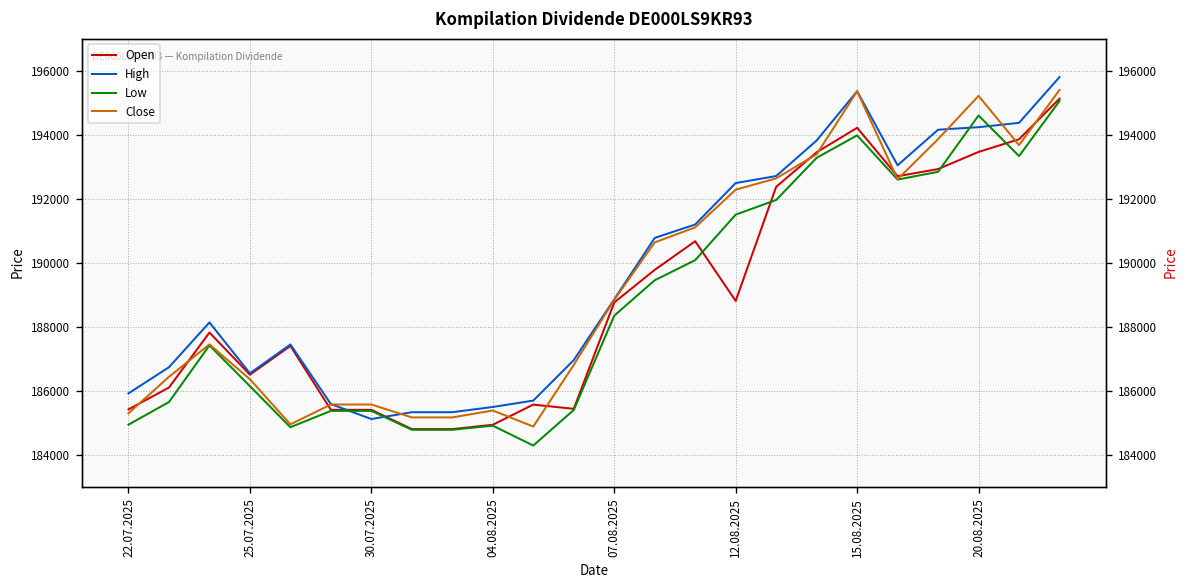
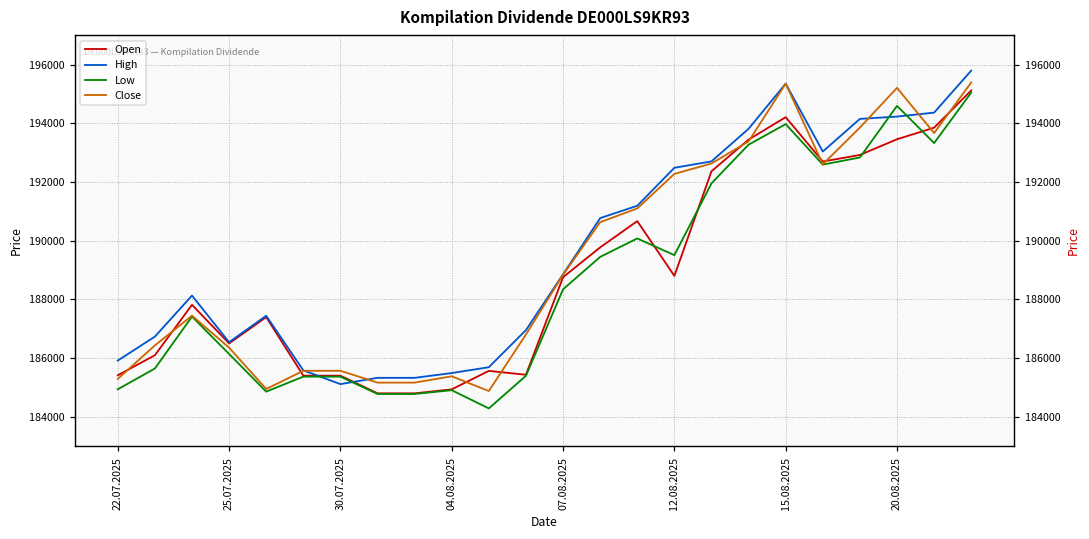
  {
    "Open": {
      "22.07.2025": 185400,
      "12.08.2025": 188800,
      "15.08.2025": 194200,
      "20.08.2025": 193500
    },
    "High": {
      "22.07.2025": 185900,
      "30.07.2025": 185100,
      "04.08.2025": 185500,
      "12.08.2025": 192500,
      "20.08.2025": 194200
    },
    "Low": {
      "22.07.2025": 184900,
      "25.07.2025": 186100,
      "07.08.2025": 188300,
-     "12.08.2025": 191500,
+     "12.08.2025": 189500,
      "15.08.2025": 194000,
      "20.08.2025": 194600
    },
    "Close": {
      "22.07.2025": 185300,
      "25.07.2025": 186400,
      "30.07.2025": 185600,
      "04.08.2025": 185400,
      "12.08.2025": 192300,
      "20.08.2025": 195200
    }
  }
